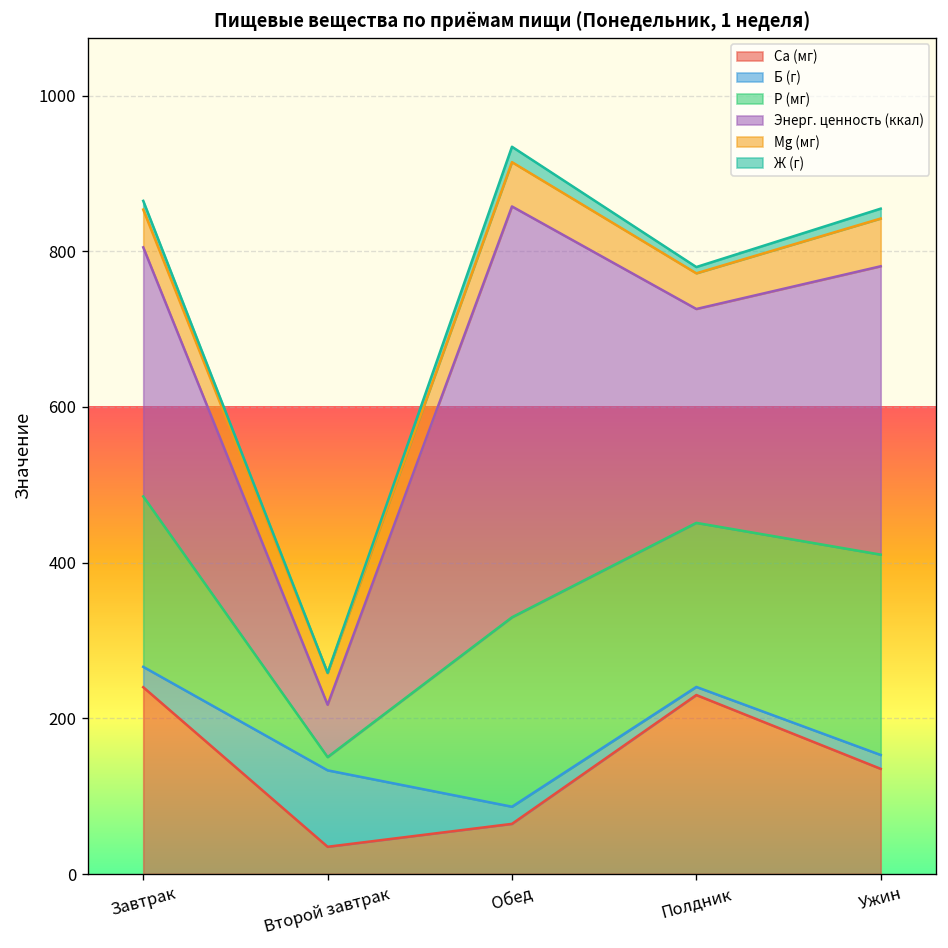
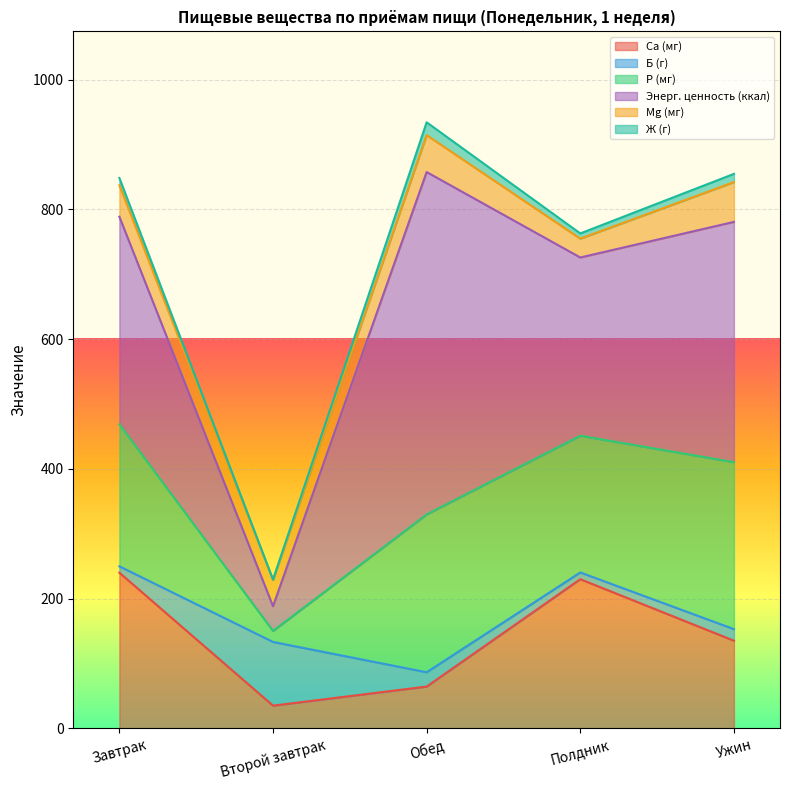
  {
    "Ca (мг)": {
      "Завтрак": 240,
      "Второй завтрак": 40,
      "Обед": 60,
      "Полдник": 230,
      "Ужин": 140
    },
    "Б (г)": {
-     "Завтрак": 30,
+     "Завтрак": 10,
      "Второй завтрак": 100,
      "Обед": 20,
      "Полдник": 10,
      "Ужин": 20
    },
    "Энерг. ценность (ккал)": {
      "Завтрак": 320,
-     "Второй завтрак": 70,
+     "Второй завтрак": 40,
      "Обед": 530,
      "Полдник": 270,
      "Ужин": 370
    },
    "Mg (мг)": {
      "Завтрак": 50,
      "Обед": 60,
-     "Полдник": 50,
+     "Полдник": 30,
      "Ужин": 60
    }
  }
